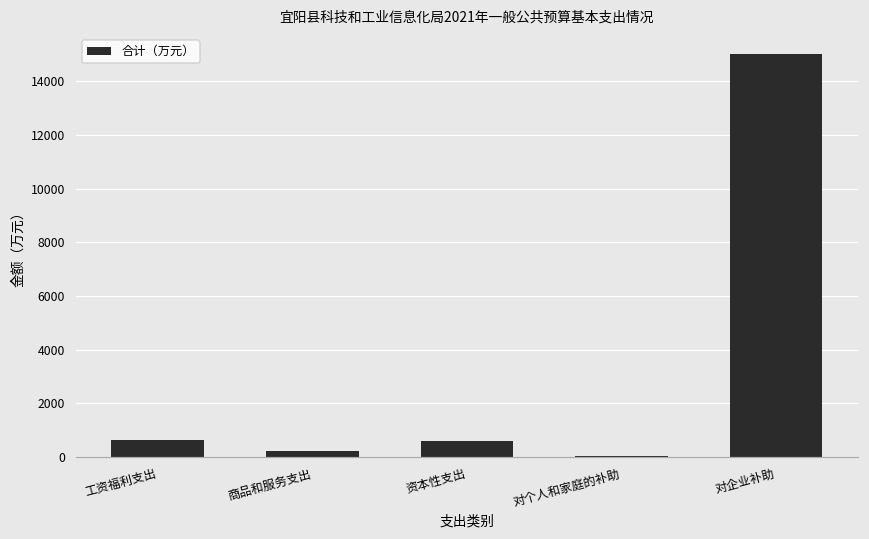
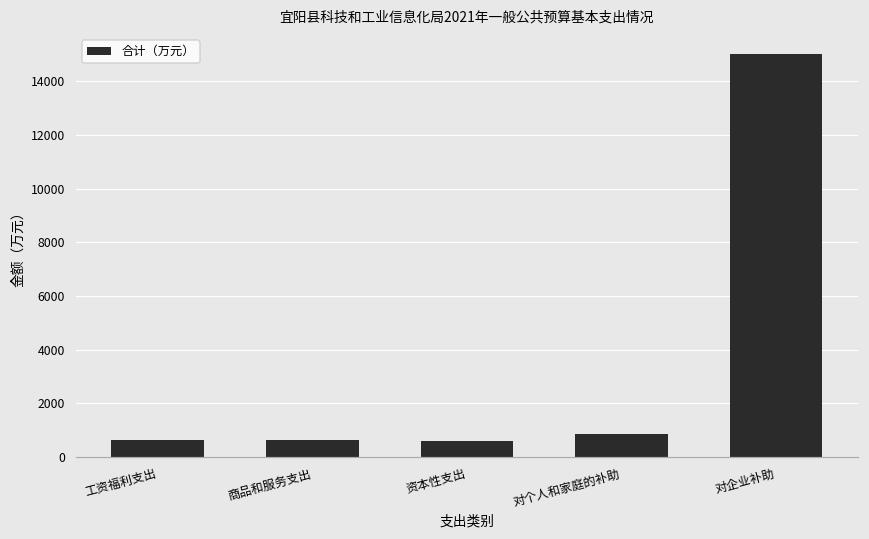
  {
    "工资福利支出": 600,
-   "商品和服务支出": 200,
+   "商品和服务支出": 600,
    "资本性支出": 600,
-   "对个人和家庭的补助": 0,
+   "对个人和家庭的补助": 800,
    "对企业补助": 15000
  }
